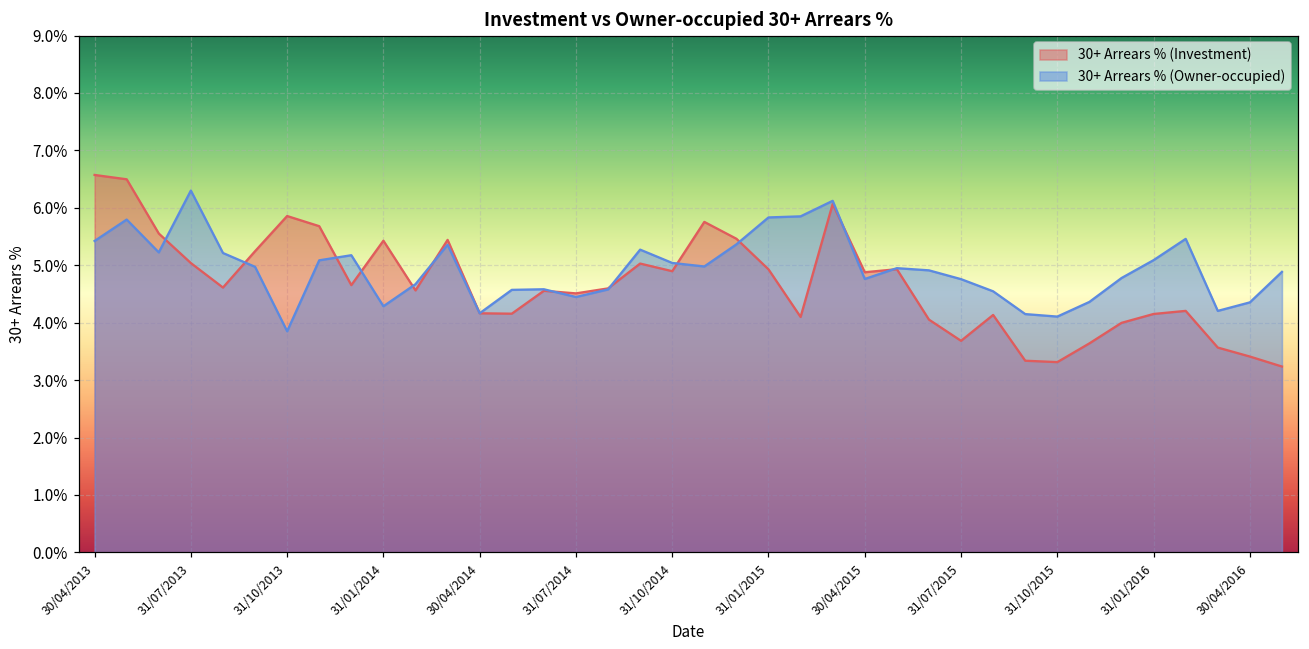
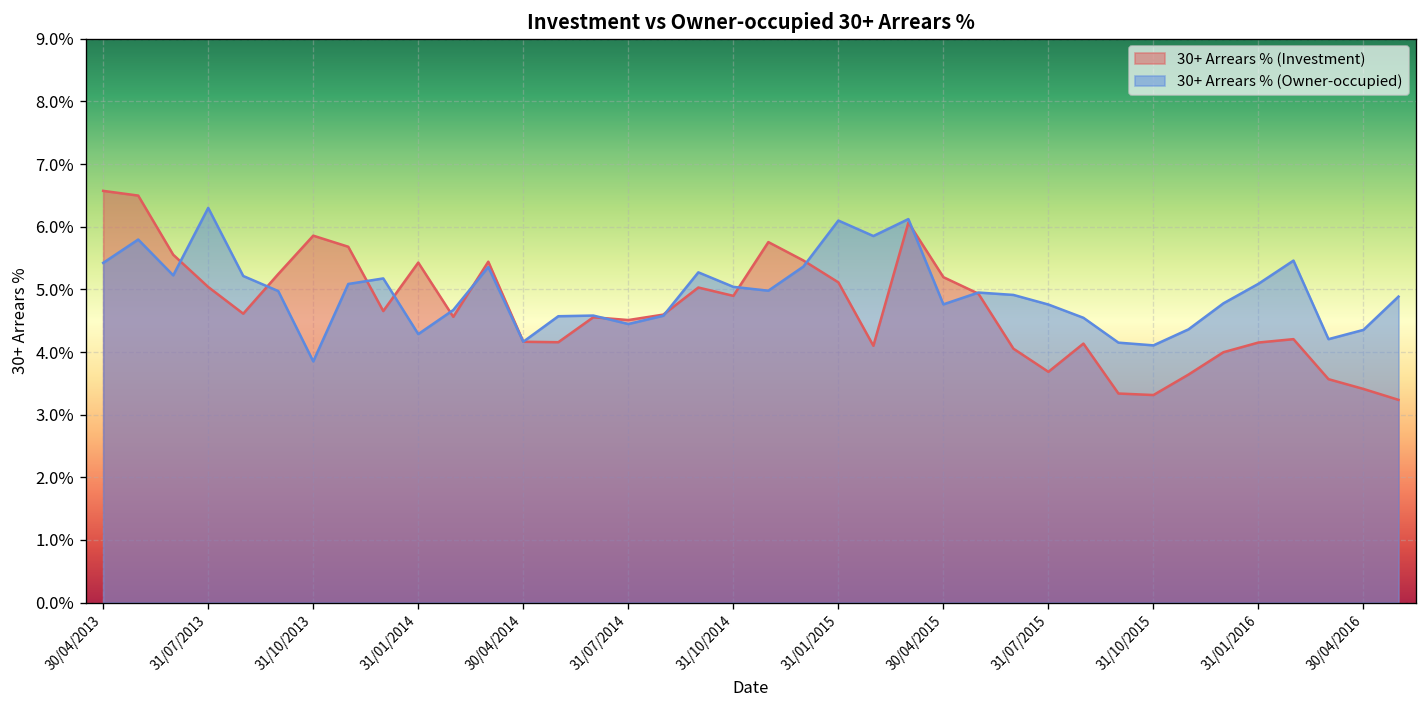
  {
    "30+ Arrears % (Investment)": {
      "30/04/2013": "6.6%",
      "31/07/2013": "5.0%",
      "31/10/2013": "5.9%",
      "31/01/2014": "5.4%",
      "31/07/2014": "4.5%",
      "31/10/2014": "4.9%",
-     "31/01/2015": "4.9%",
-     "30/04/2015": "4.9%",
+     "31/01/2015": "5.1%",
+     "30/04/2015": "5.2%",
      "31/07/2015": "3.7%",
      "31/10/2015": "3.3%",
      "31/01/2016": "4.2%",
      "30/04/2016": "3.4%"
    },
    "30+ Arrears % (Owner-occupied)": {
      "30/04/2013": "5.4%",
      "31/07/2013": "6.3%",
      "31/10/2013": "3.9%",
      "31/01/2014": "4.3%",
      "31/07/2014": "4.4%",
      "31/10/2014": "5.0%",
-     "31/01/2015": "5.8%",
+     "31/01/2015": "6.1%",
      "30/04/2015": "4.8%",
      "31/07/2015": "4.8%",
      "31/10/2015": "4.1%",
      "31/01/2016": "5.1%",
      "30/04/2016": "4.4%"
    }
  }
